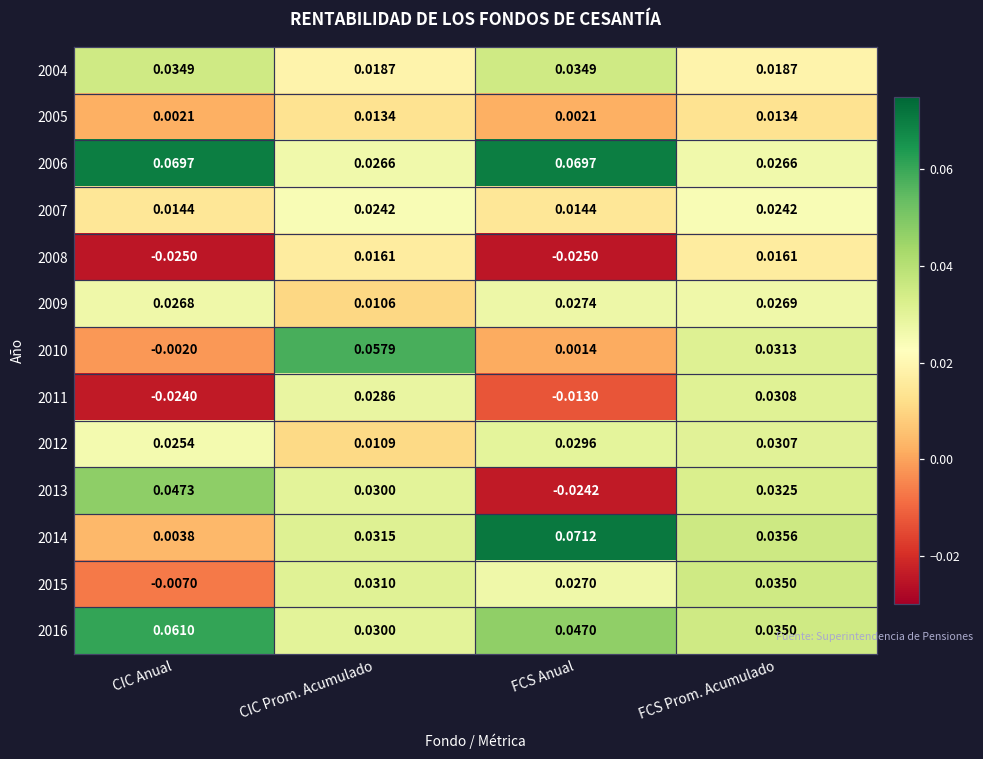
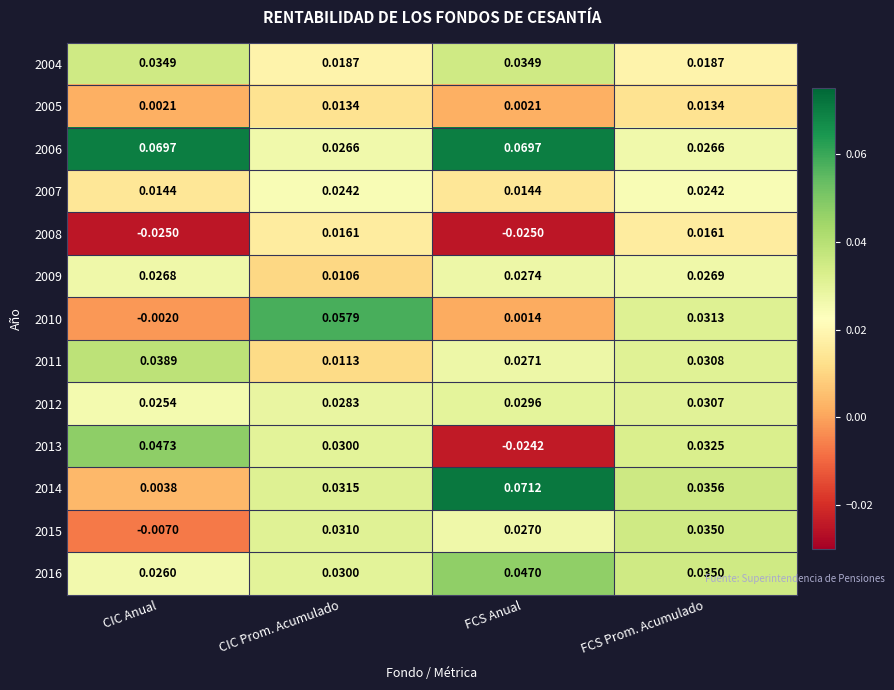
  {
    "2004": {
      "CIC Anual": 0.0349,
      "CIC Prom. Acumulado": 0.0187,
      "FCS Anual": 0.0349,
      "FCS Prom. Acumulado": 0.0187
    },
    "2005": {
      "CIC Anual": 0.0021,
      "CIC Prom. Acumulado": 0.0134,
      "FCS Anual": 0.0021,
      "FCS Prom. Acumulado": 0.0134
    },
    "2006": {
      "CIC Anual": 0.0697,
      "CIC Prom. Acumulado": 0.0266,
      "FCS Anual": 0.0697,
      "FCS Prom. Acumulado": 0.0266
    },
    "2007": {
      "CIC Anual": 0.0144,
      "CIC Prom. Acumulado": 0.0242,
      "FCS Anual": 0.0144,
      "FCS Prom. Acumulado": 0.0242
    },
    "2008": {
      "CIC Anual": -0.0250,
      "CIC Prom. Acumulado": 0.0161,
      "FCS Anual": -0.0250,
      "FCS Prom. Acumulado": 0.0161
    },
    "2009": {
      "CIC Anual": 0.0268,
      "CIC Prom. Acumulado": 0.0106,
      "FCS Anual": 0.0274,
      "FCS Prom. Acumulado": 0.0269
    },
    "2010": {
      "CIC Anual": -0.0020,
      "CIC Prom. Acumulado": 0.0579,
      "FCS Anual": 0.0014,
      "FCS Prom. Acumulado": 0.0313
    },
    "2011": {
-     "CIC Anual": -0.0240,
-     "CIC Prom. Acumulado": 0.0286,
-     "FCS Anual": -0.0130,
+     "CIC Anual": 0.0389,
+     "CIC Prom. Acumulado": 0.0113,
+     "FCS Anual": 0.0271,
      "FCS Prom. Acumulado": 0.0308
    },
    "2012": {
      "CIC Anual": 0.0254,
-     "CIC Prom. Acumulado": 0.0109,
+     "CIC Prom. Acumulado": 0.0283,
      "FCS Anual": 0.0296,
      "FCS Prom. Acumulado": 0.0307
    },
    "2013": {
      "CIC Anual": 0.0473,
      "CIC Prom. Acumulado": 0.0300,
      "FCS Anual": -0.0242,
      "FCS Prom. Acumulado": 0.0325
    },
    "2014": {
      "CIC Anual": 0.0038,
      "CIC Prom. Acumulado": 0.0315,
      "FCS Anual": 0.0712,
      "FCS Prom. Acumulado": 0.0356
    },
    "2015": {
      "CIC Anual": -0.0070,
      "CIC Prom. Acumulado": 0.0310,
      "FCS Anual": 0.0270,
      "FCS Prom. Acumulado": 0.0350
    },
    "2016": {
-     "CIC Anual": 0.0610,
+     "CIC Anual": 0.0260,
      "CIC Prom. Acumulado": 0.0300,
      "FCS Anual": 0.0470
    }
  }
